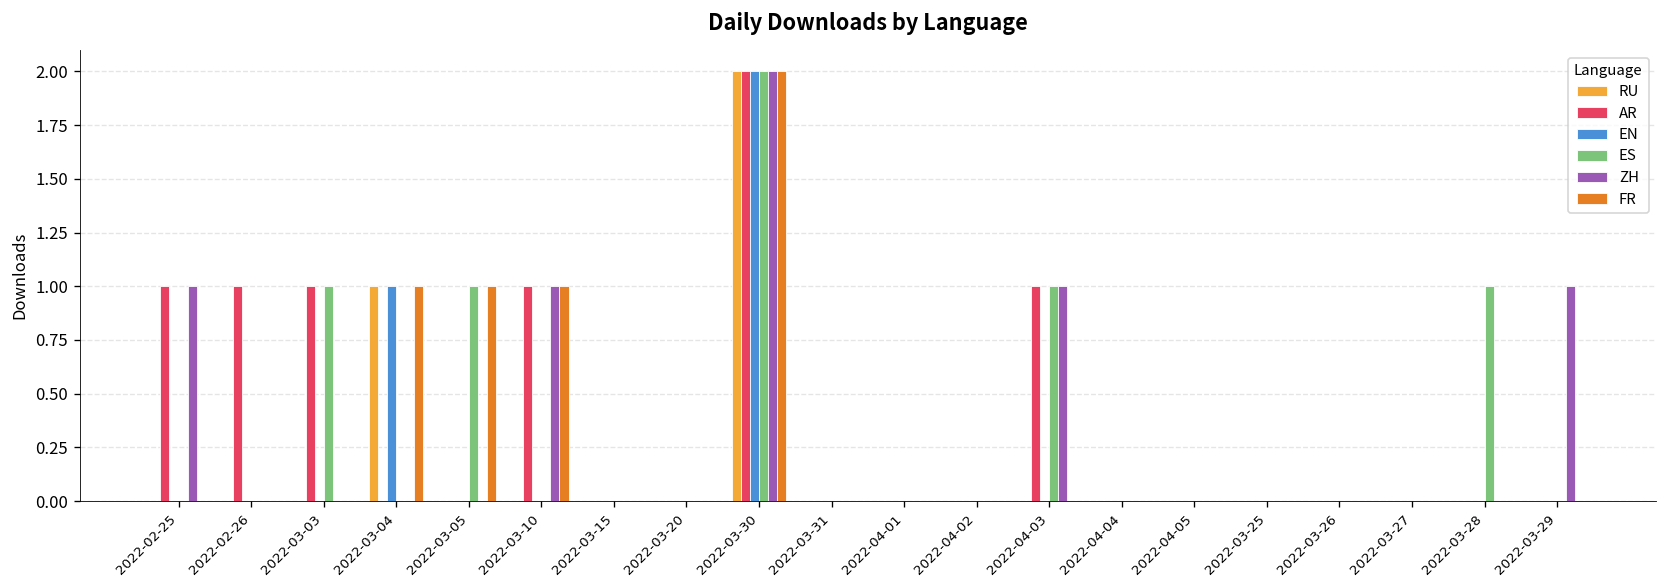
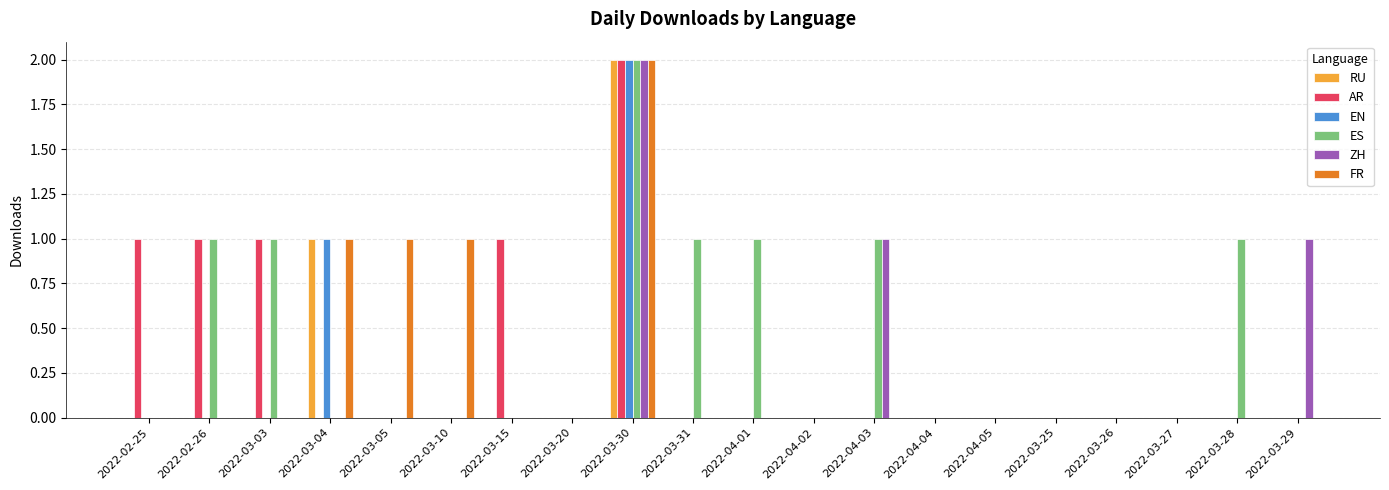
  {
    "AR": {
      "2022-02-25": 1,
      "2022-02-26": 1,
      "2022-03-03": 1,
      "2022-03-04": 0,
      "2022-03-05": 0,
-     "2022-03-10": 1,
-     "2022-03-15": 0,
+     "2022-03-10": 0,
+     "2022-03-15": 1,
      "2022-03-20": 0,
      "2022-03-30": 2,
      "2022-03-31": 0,
      "2022-04-01": 0,
      "2022-04-02": 0,
-     "2022-04-03": 1,
+     "2022-04-03": 0,
      "2022-04-04": 0,
      "2022-04-05": 0,
      "2022-03-25": 0,
      "2022-03-26": 0,
      "2022-03-27": 0,
      "2022-03-28": 0,
      "2022-03-29": 0
    },
    "EN": {
      "2022-02-25": 0,
      "2022-02-26": 0,
      "2022-03-03": 0,
      "2022-03-04": 1,
      "2022-03-05": 0,
      "2022-03-10": 0,
      "2022-03-15": 0,
      "2022-03-20": 0,
      "2022-03-30": 2,
      "2022-03-31": 0,
      "2022-04-01": 0,
      "2022-04-02": 0,
      "2022-04-03": 0,
      "2022-04-04": 0,
      "2022-04-05": 0,
      "2022-03-25": 0,
      "2022-03-26": 0,
      "2022-03-27": 0,
      "2022-03-28": 0,
      "2022-03-29": 0
    },
    "ES": {
      "2022-02-25": 0,
-     "2022-02-26": 0,
+     "2022-02-26": 1,
      "2022-03-03": 1,
      "2022-03-04": 0,
-     "2022-03-05": 1,
+     "2022-03-05": 0,
      "2022-03-10": 0,
      "2022-03-15": 0,
      "2022-03-20": 0,
      "2022-03-30": 2,
-     "2022-03-31": 0,
-     "2022-04-01": 0,
+     "2022-03-31": 1,
+     "2022-04-01": 1,
      "2022-04-02": 0,
      "2022-04-03": 1,
      "2022-04-04": 0,
      "2022-04-05": 0,
      "2022-03-25": 0,
      "2022-03-26": 0,
      "2022-03-27": 0,
      "2022-03-28": 1,
      "2022-03-29": 0
    },
    "ZH": {
-     "2022-02-25": 1,
+     "2022-02-25": 0,
      "2022-02-26": 0,
      "2022-03-03": 0,
      "2022-03-04": 0,
      "2022-03-05": 0,
-     "2022-03-10": 1,
+     "2022-03-10": 0,
      "2022-03-15": 0,
      "2022-03-20": 0,
      "2022-03-30": 2,
      "2022-03-31": 0,
      "2022-04-01": 0,
      "2022-04-02": 0,
      "2022-04-03": 1,
      "2022-04-04": 0,
      "2022-04-05": 0,
      "2022-03-25": 0,
      "2022-03-26": 0,
      "2022-03-27": 0,
      "2022-03-28": 0,
      "2022-03-29": 1
    }
  }
